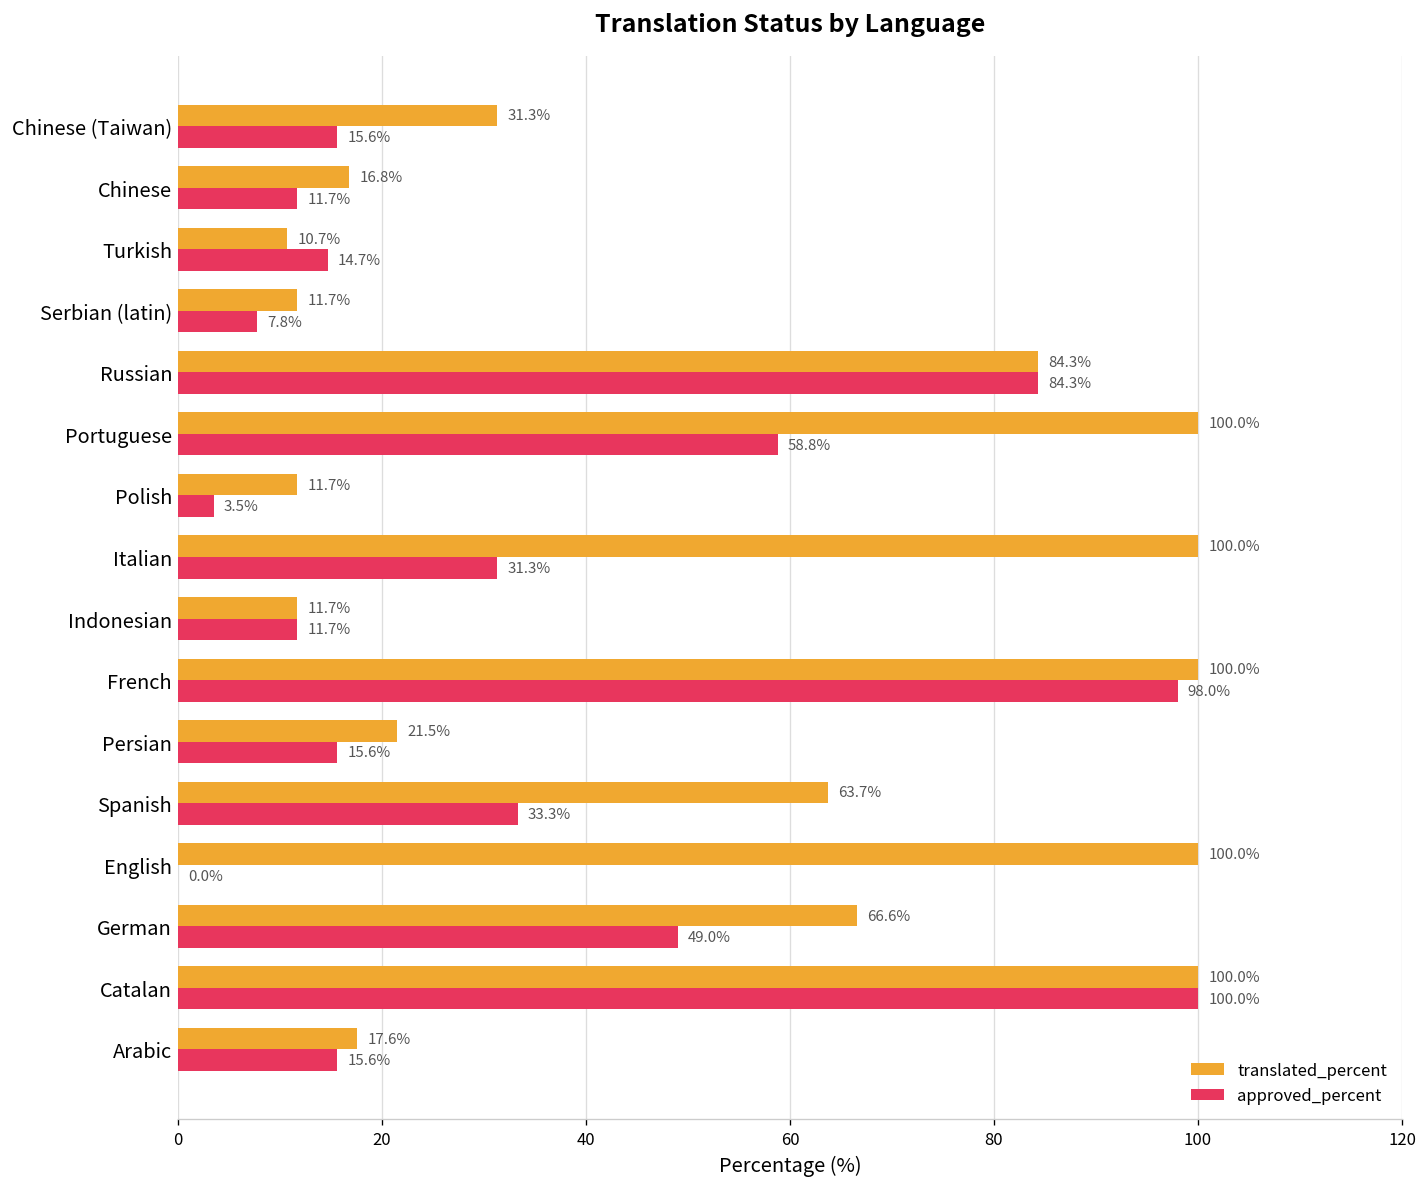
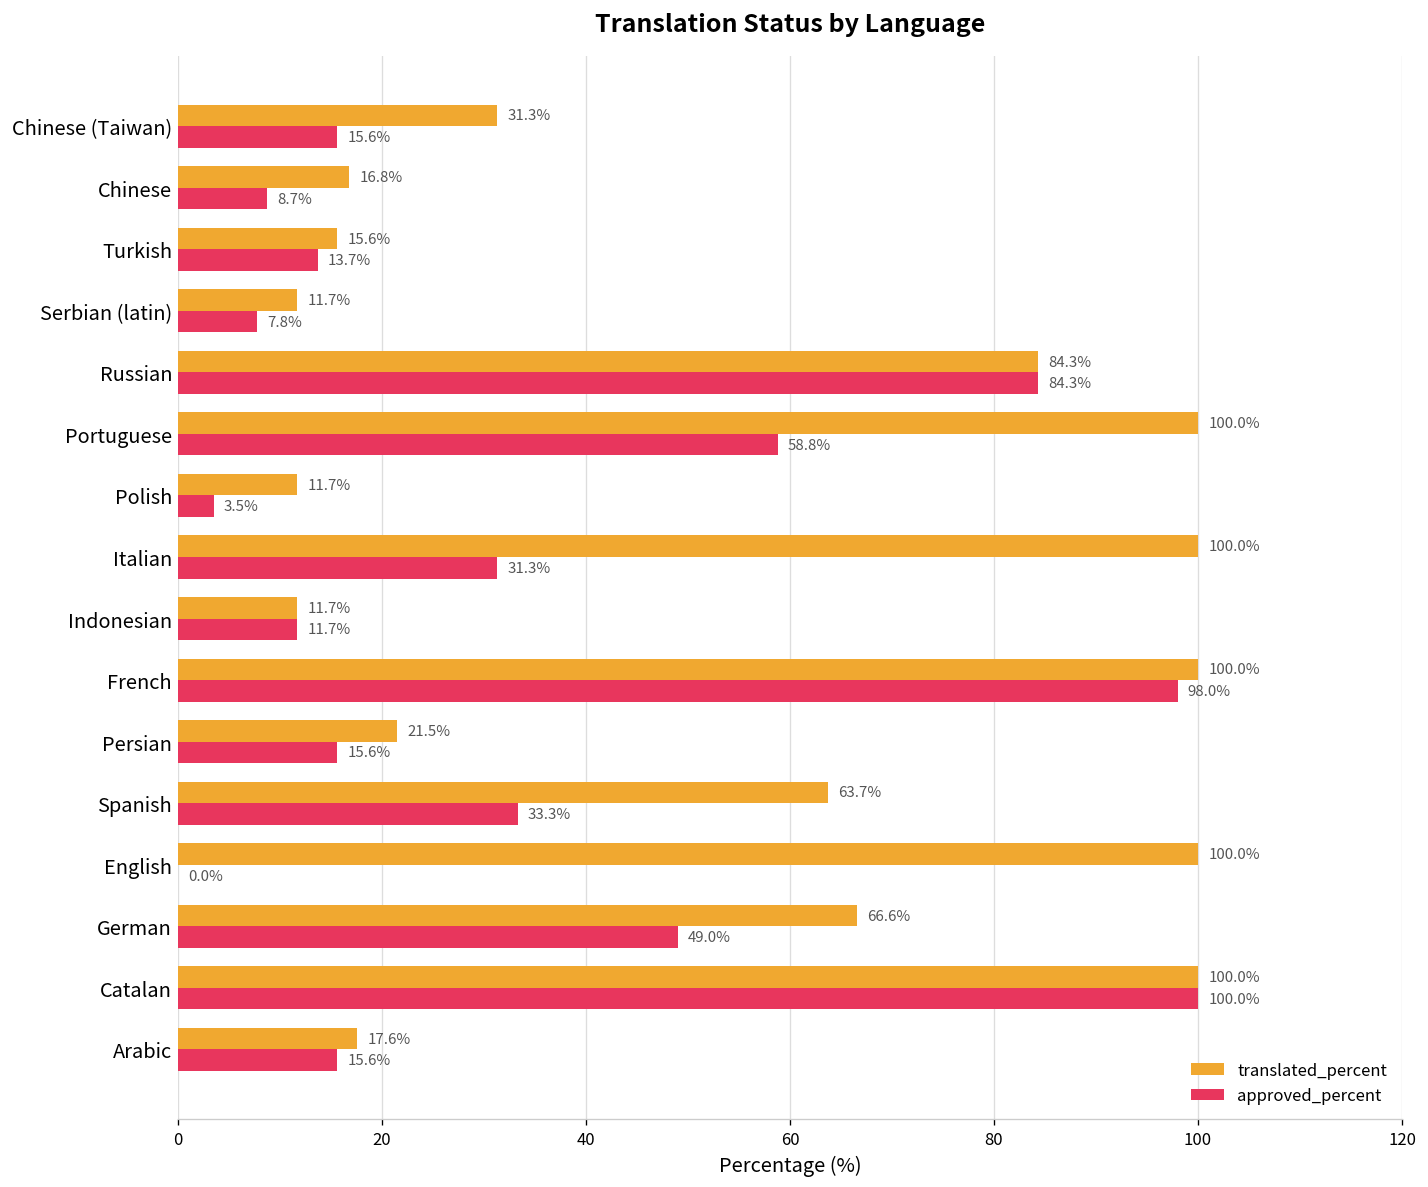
  {
    "translated_percent": {
      "Chinese (Taiwan)": "31.3%",
      "Chinese": "16.8%",
-     "Turkish": "10.7%",
+     "Turkish": "15.6%",
      "Serbian (latin)": "11.7%",
      "Russian": "84.3%",
      "Portuguese": "100.0%",
      "Polish": "11.7%",
      "Italian": "100.0%",
      "Indonesian": "11.7%",
      "French": "100.0%",
      "Persian": "21.5%",
      "Spanish": "63.7%",
      "English": "100.0%",
      "German": "66.6%",
      "Catalan": "100.0%",
      "Arabic": "17.6%"
    },
    "approved_percent": {
      "Chinese (Taiwan)": "15.6%",
-     "Chinese": "11.7%",
-     "Turkish": "14.7%",
+     "Chinese": "8.7%",
+     "Turkish": "13.7%",
      "Serbian (latin)": "7.8%",
      "Russian": "84.3%",
      "Portuguese": "58.8%",
      "Polish": "3.5%",
      "Italian": "31.3%",
      "Indonesian": "11.7%",
      "French": "98.0%",
      "Persian": "15.6%",
      "Spanish": "33.3%",
      "English": "0.0%",
      "German": "49.0%",
      "Catalan": "100.0%",
      "Arabic": "15.6%"
    }
  }
